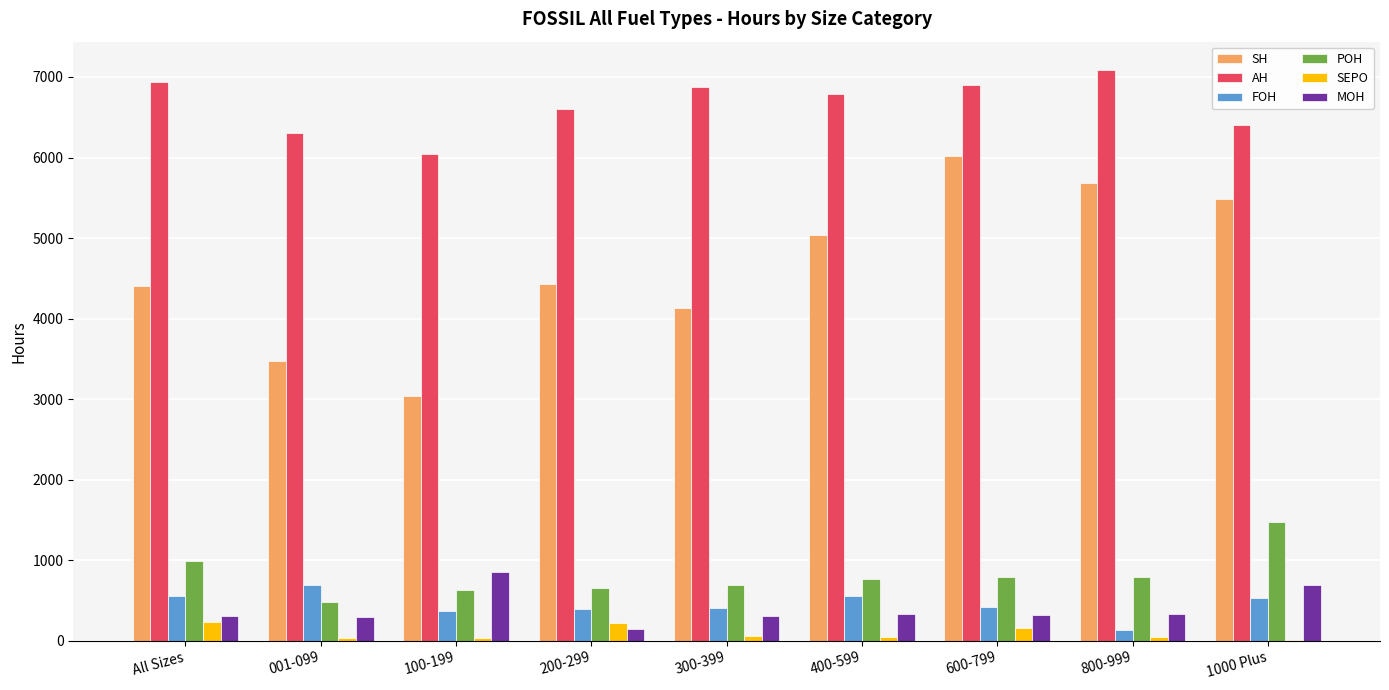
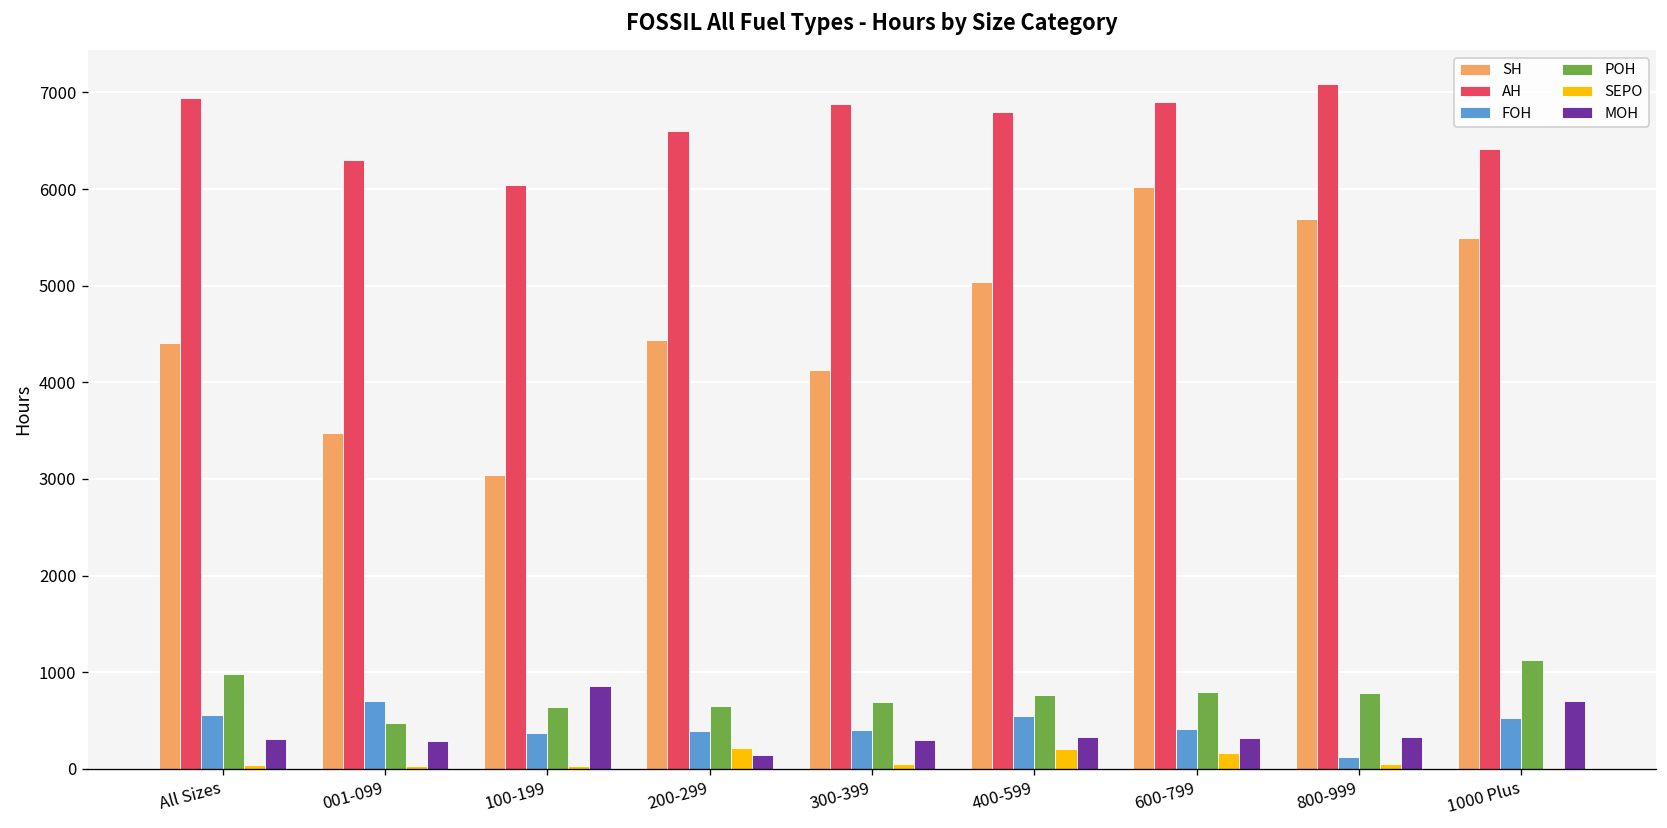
  {
    "SH": {
      "All Sizes": 4400,
      "001-099": 3500,
      "100-199": 3000,
      "200-299": 4400,
      "300-399": 4100,
      "400-599": 5000,
      "600-799": 6000,
      "800-999": 5700,
      "1000 Plus": 5500
    },
    "AH": {
      "All Sizes": 6900,
      "001-099": 6300,
      "100-199": 6000,
      "200-299": 6600,
      "300-399": 6900,
      "400-599": 6800,
      "600-799": 6900,
      "800-999": 7100,
      "1000 Plus": 6400
    },
    "FOH": {
      "All Sizes": 600,
      "001-099": 700,
      "100-199": 400,
      "200-299": 400,
      "300-399": 400,
      "400-599": 600,
      "600-799": 400,
      "800-999": 100,
      "1000 Plus": 500
    },
    "POH": {
      "All Sizes": 1000,
      "001-099": 500,
      "100-199": 600,
      "200-299": 700,
      "300-399": 700,
      "400-599": 800,
      "600-799": 800,
      "800-999": 800,
-     "1000 Plus": 1500
+     "1000 Plus": 1100
    },
    "SEPO": {
-     "All Sizes": 200,
+     "All Sizes": 0,
      "001-099": 0,
      "200-299": 200,
      "300-399": 100,
-     "400-599": 0,
+     "400-599": 200,
      "600-799": 200,
      "800-999": 0
    },
    "MOH": {
      "All Sizes": 300,
      "001-099": 300,
      "100-199": 900,
      "200-299": 100,
      "300-399": 300,
      "400-599": 300,
      "600-799": 300,
      "800-999": 300,
      "1000 Plus": 700
    }
  }
